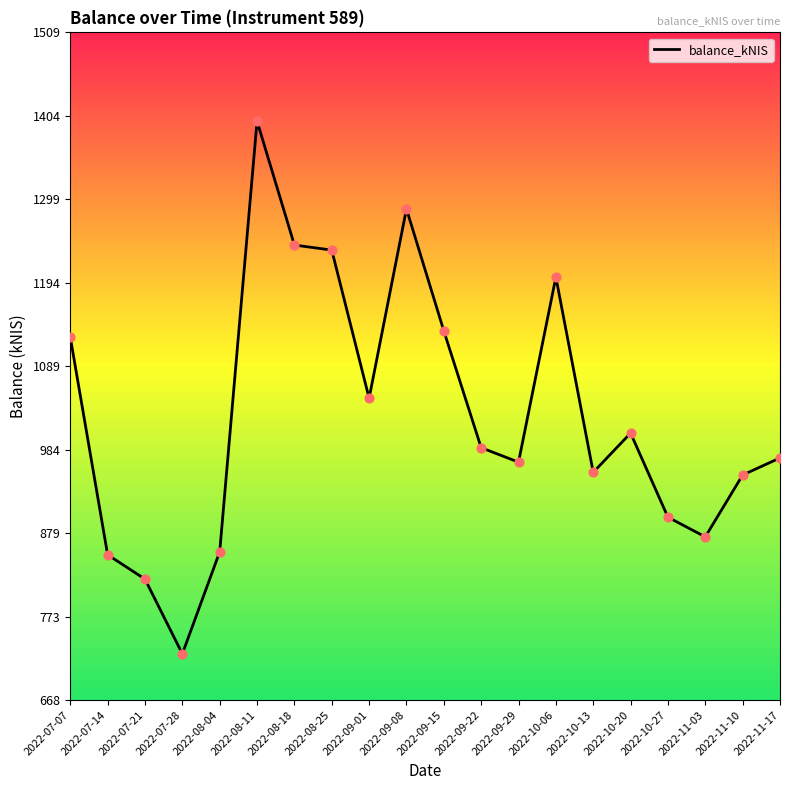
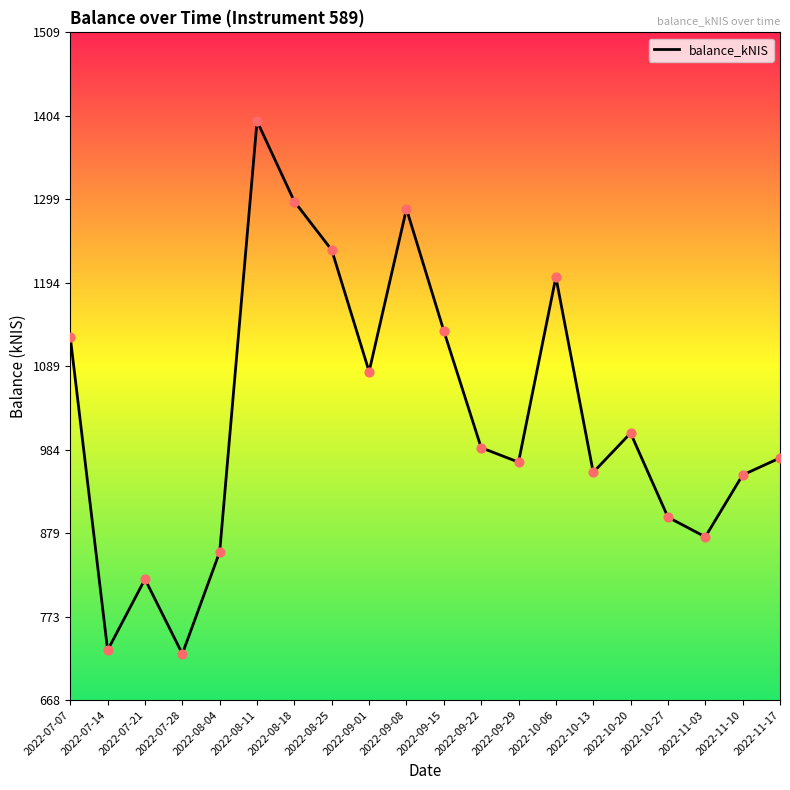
  {
    "2022-07-07": 1130,
-   "2022-07-14": 850,
+   "2022-07-14": 730,
    "2022-07-21": 820,
    "2022-07-28": 730,
    "2022-08-04": 850,
    "2022-08-11": 1400,
-   "2022-08-18": 1240,
+   "2022-08-18": 1300,
    "2022-08-25": 1240,
-   "2022-09-01": 1050,
+   "2022-09-01": 1080,
    "2022-09-08": 1290,
    "2022-09-15": 1130,
    "2022-09-22": 990,
    "2022-09-29": 970,
    "2022-10-06": 1200,
    "2022-10-13": 960,
    "2022-10-20": 1000,
    "2022-10-27": 900,
    "2022-11-03": 870,
    "2022-11-10": 950,
    "2022-11-17": 970
  }
